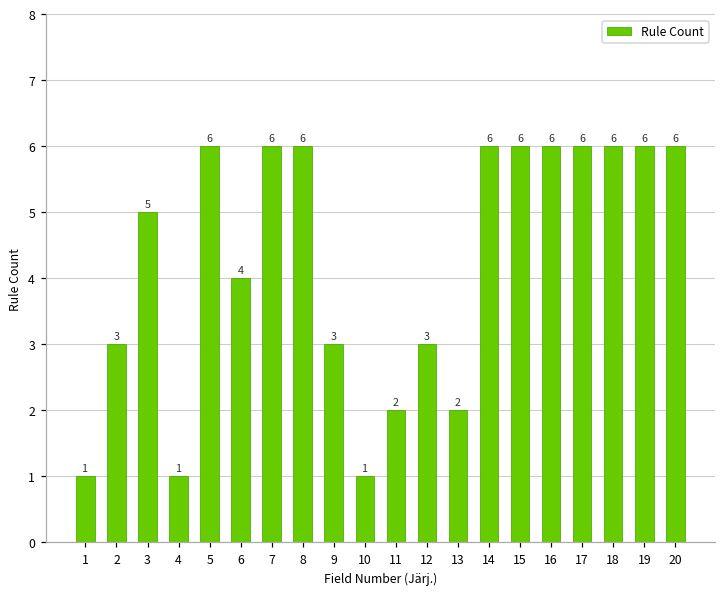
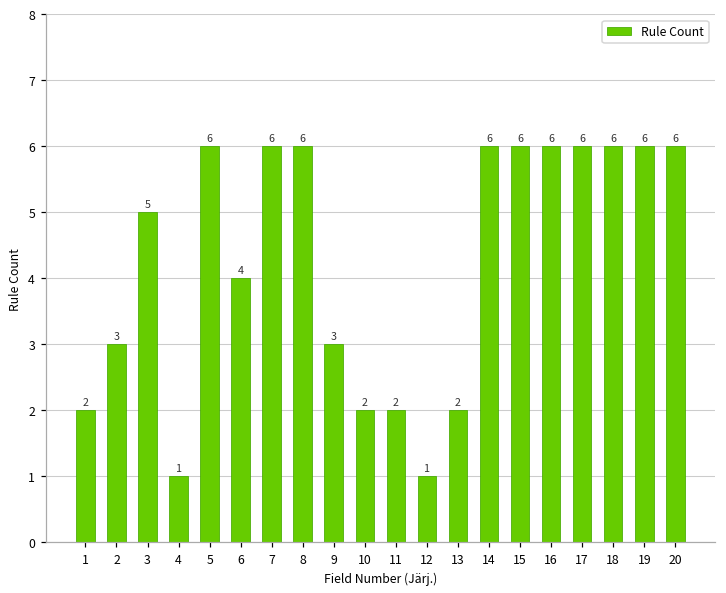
  {
-   "1": 1,
+   "1": 2,
    "2": 3,
    "3": 5,
    "4": 1,
    "5": 6,
    "6": 4,
    "7": 6,
    "8": 6,
    "9": 3,
-   "10": 1,
+   "10": 2,
    "11": 2,
-   "12": 3,
+   "12": 1,
    "13": 2,
    "14": 6,
    "15": 6,
    "16": 6,
    "17": 6,
    "18": 6,
    "19": 6,
    "20": 6
  }
